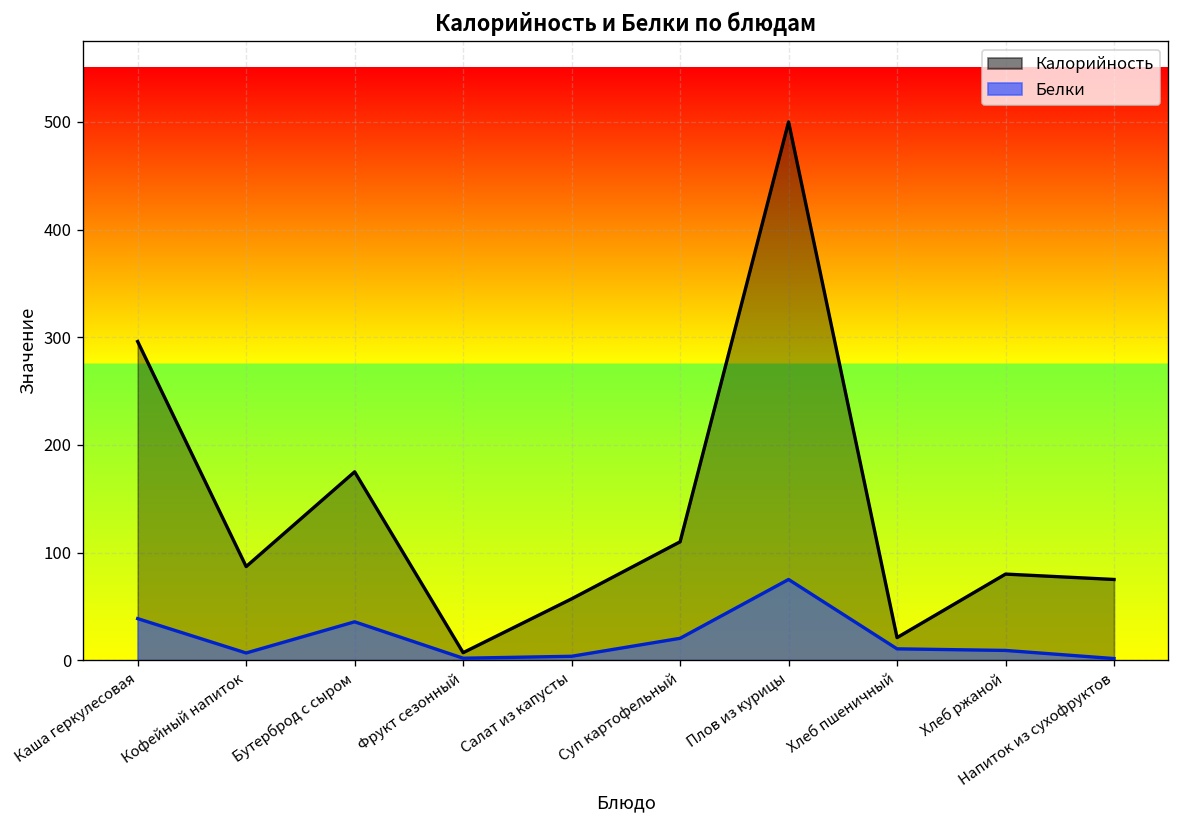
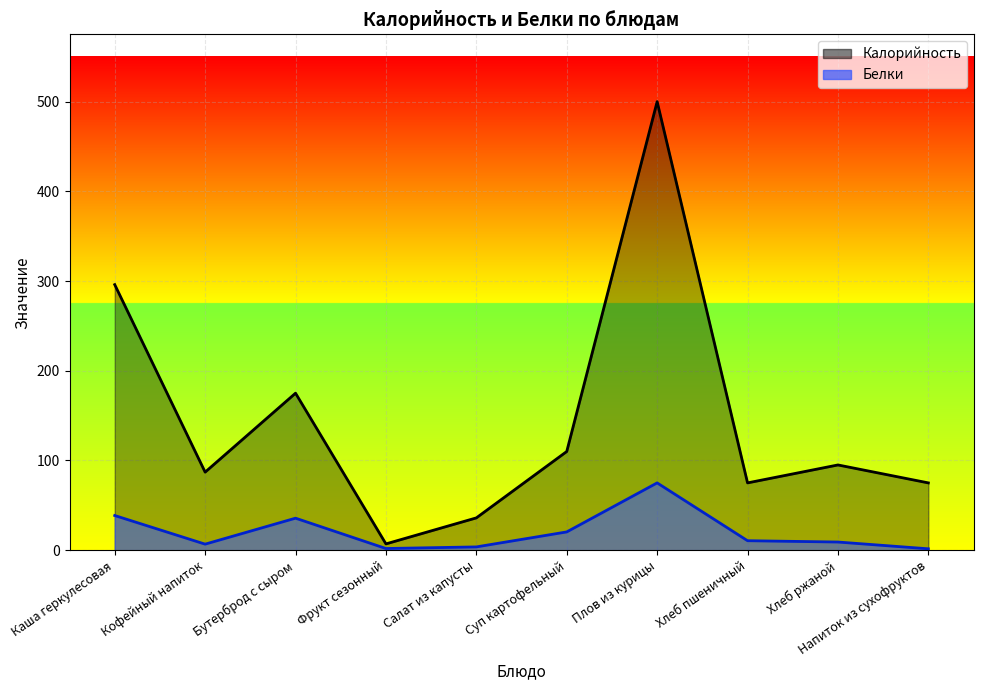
  {
    "Калорийность": {
      "Каша геркулесовая": 300,
      "Кофейный напиток": 90,
      "Бутерброд с сыром": 180,
      "Фрукт сезонный": 10,
-     "Салат из капусты": 60,
+     "Салат из капусты": 40,
      "Суп картофельный": 110,
      "Плов из курицы": 500,
-     "Хлеб пшеничный": 20,
-     "Хлеб ржаной": 80,
+     "Хлеб пшеничный": 80,
+     "Хлеб ржаной": 100,
      "Напиток из сухофруктов": 80
    }
  }
